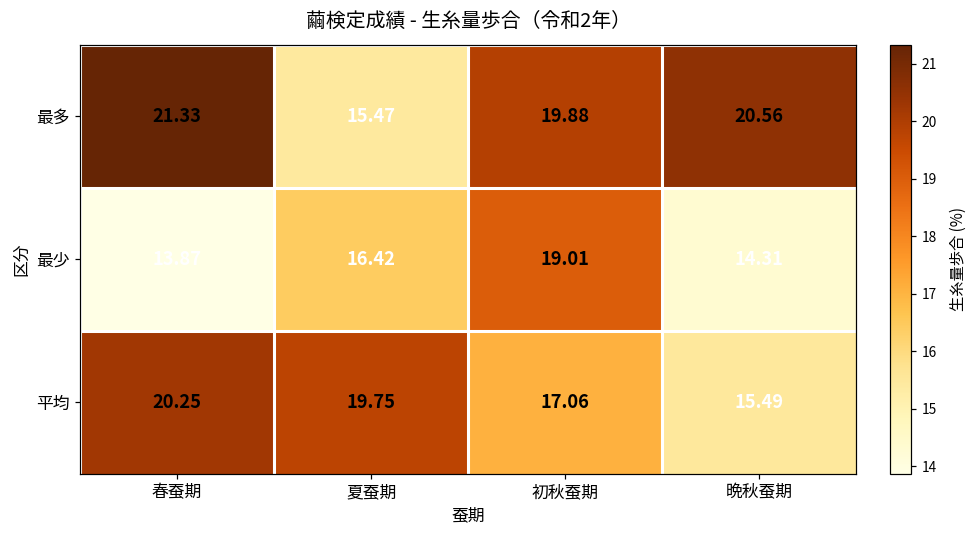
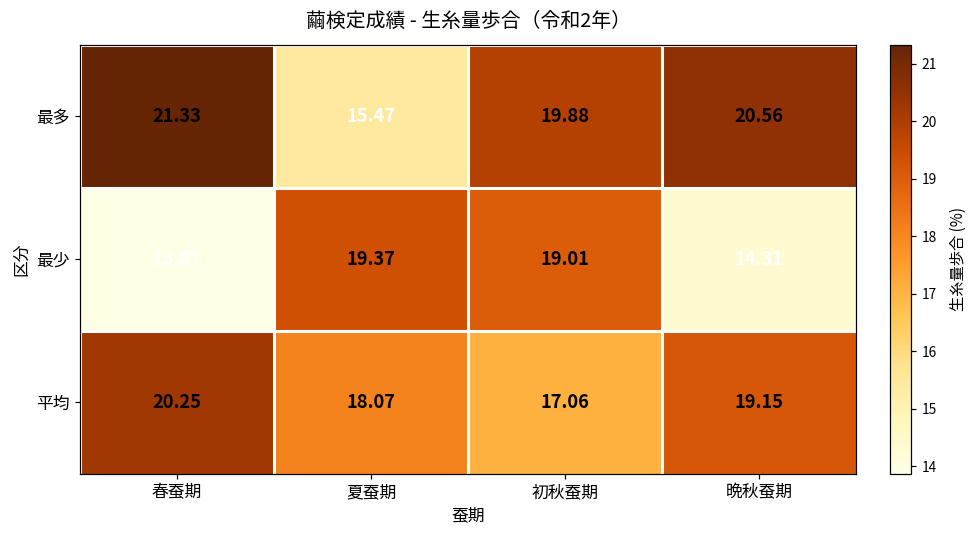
  {
    "最多": {
      "春蚕期": 21.33,
      "夏蚕期": 15.47,
      "初秋蚕期": 19.88,
      "晩秋蚕期": 20.56
    },
    "最少": {
-     "夏蚕期": 16.42,
+     "夏蚕期": 19.37,
      "初秋蚕期": 19.01
    },
    "平均": {
      "春蚕期": 20.25,
-     "夏蚕期": 19.75,
+     "夏蚕期": 18.07,
      "初秋蚕期": 17.06,
-     "晩秋蚕期": 15.49
+     "晩秋蚕期": 19.15
    }
  }
